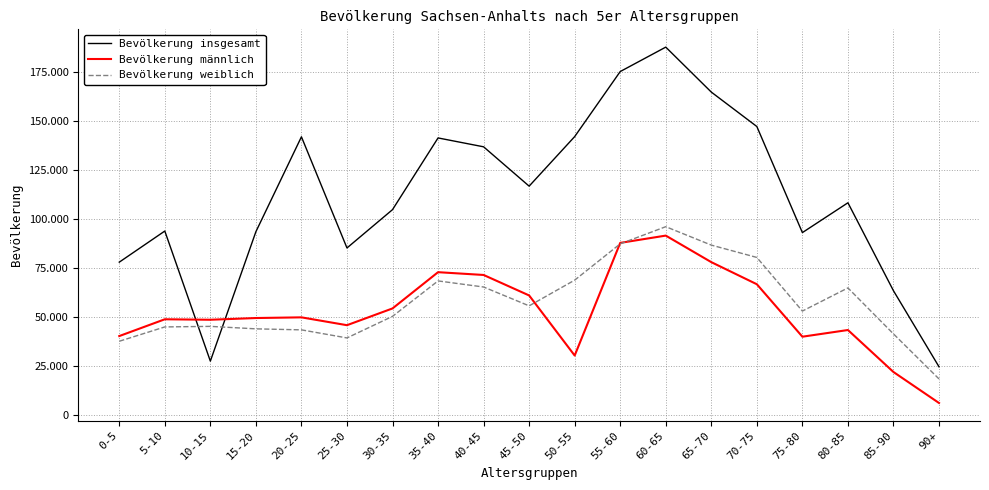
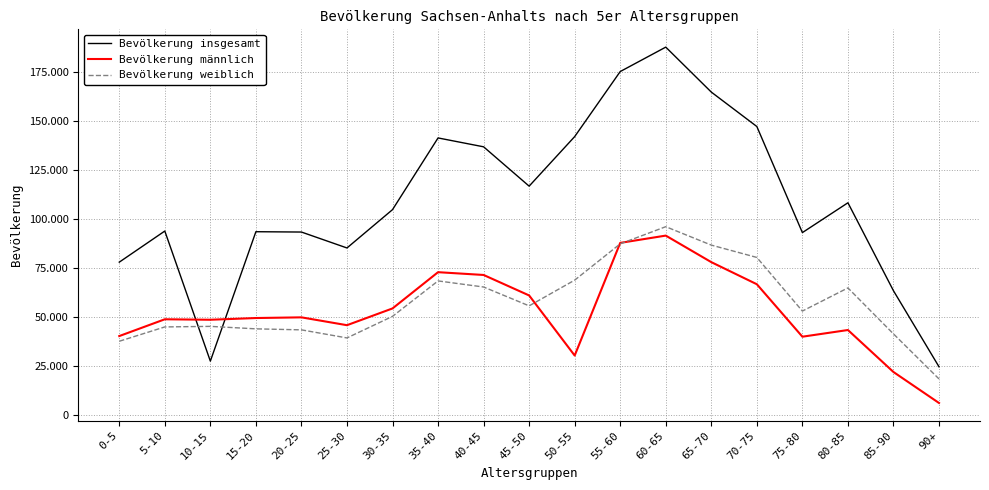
  {
    "Bevölkerung insgesamt": {
      "0-5": 78,
      "5-10": 94,
      "10-15": 28,
      "15-20": 94,
-     "20-25": 142,
+     "20-25": 93,
      "25-30": 85,
      "30-35": 105,
      "35-40": 141,
      "40-45": 137,
      "45-50": 117,
      "50-55": 142,
      "55-60": 175,
      "60-65": 188,
      "65-70": 165,
      "70-75": 147,
      "75-80": 93,
      "80-85": 108,
      "85-90": 63,
      "90+": 25
    },
    "Bevölkerung männlich": {
      "0-5": 40,
      "5-10": 49,
      "10-15": 49,
      "15-20": 50,
      "20-25": 50,
      "25-30": 46,
      "30-35": 54,
      "35-40": 73,
      "40-45": 72,
      "45-50": 61,
      "50-55": 30,
      "60-65": 92,
      "65-70": 78,
      "70-75": 67,
      "75-80": 40,
      "80-85": 43,
      "85-90": 22,
      "90+": 6
    },
    "Bevölkerung weiblich": {
      "0-5": 38,
      "5-10": 45,
      "10-15": 45,
      "15-20": 44,
      "20-25": 44,
      "25-30": 39,
      "30-35": 50,
      "35-40": 68,
      "40-45": 65,
      "45-50": 56,
      "50-55": 69,
      "60-65": 96,
      "65-70": 87,
      "70-75": 80,
      "75-80": 53,
      "80-85": 65,
      "85-90": 41,
      "90+": 18
    }
  }
